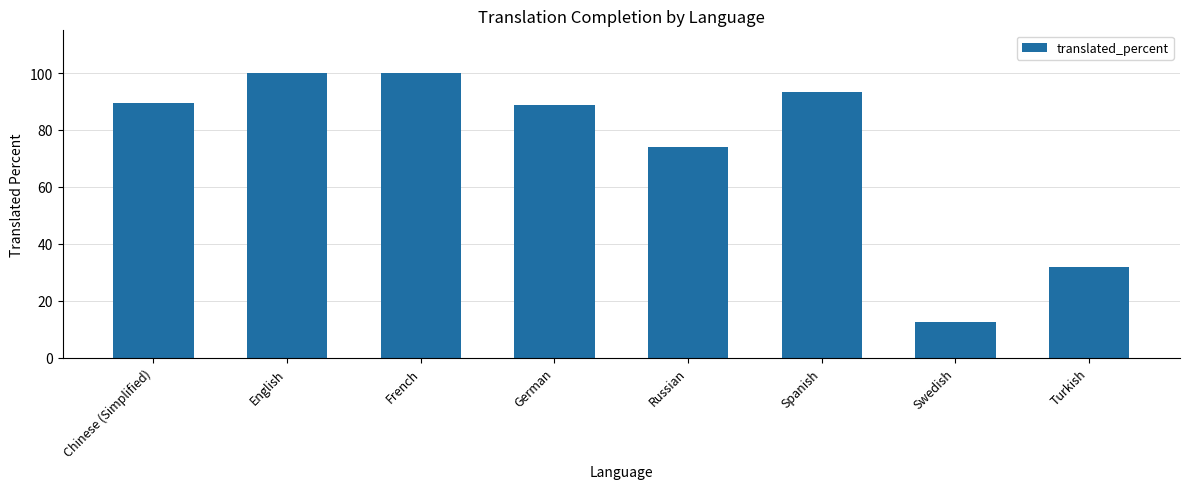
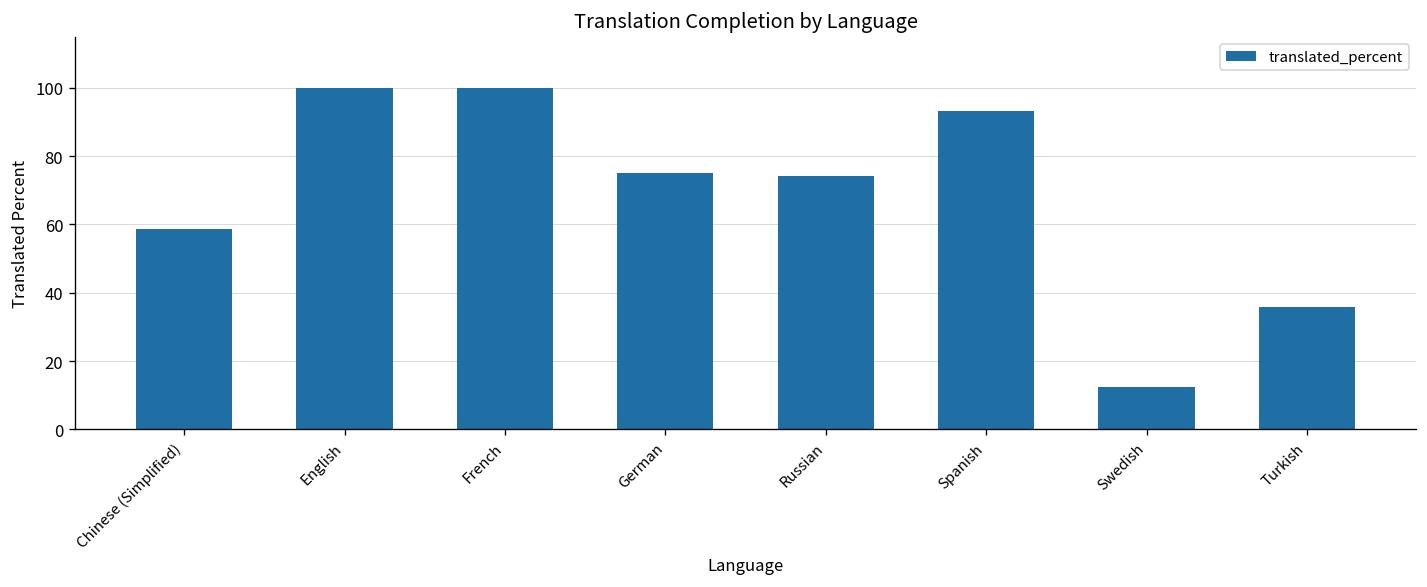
  {
-   "Chinese (Simplified)": 89,
+   "Chinese (Simplified)": 59,
    "English": 100,
    "French": 100,
-   "German": 89,
+   "German": 75,
    "Russian": 74,
    "Spanish": 93,
    "Swedish": 13,
-   "Turkish": 32
+   "Turkish": 36
  }
